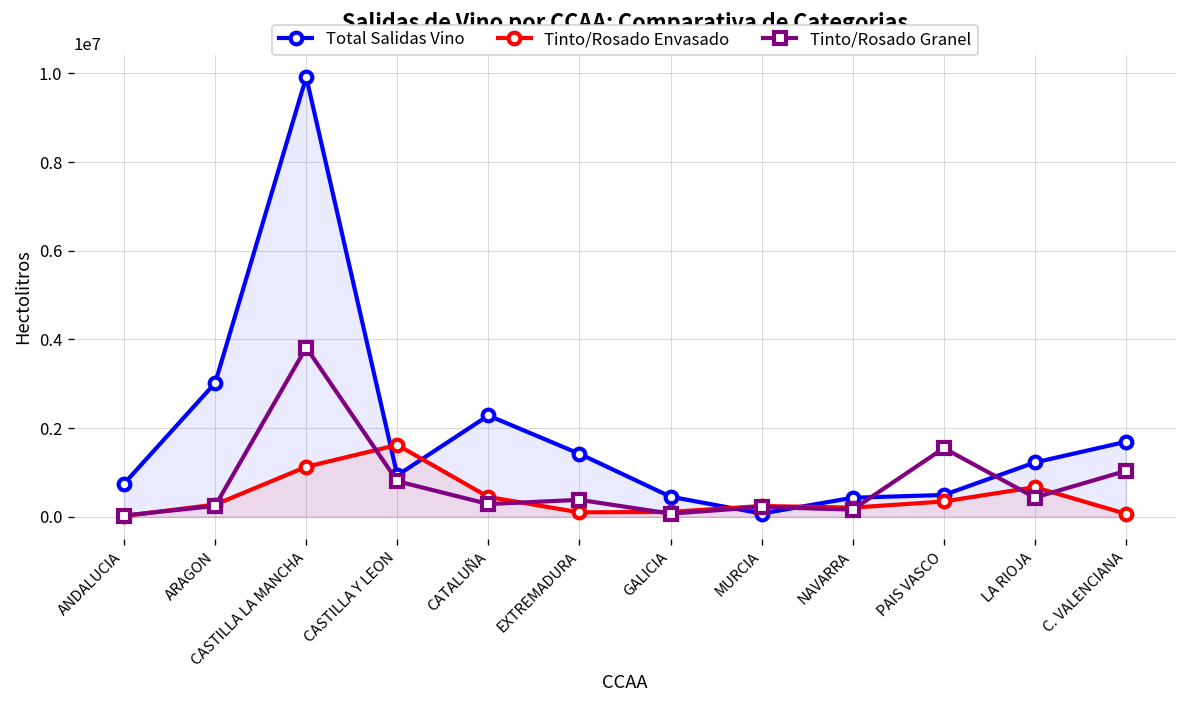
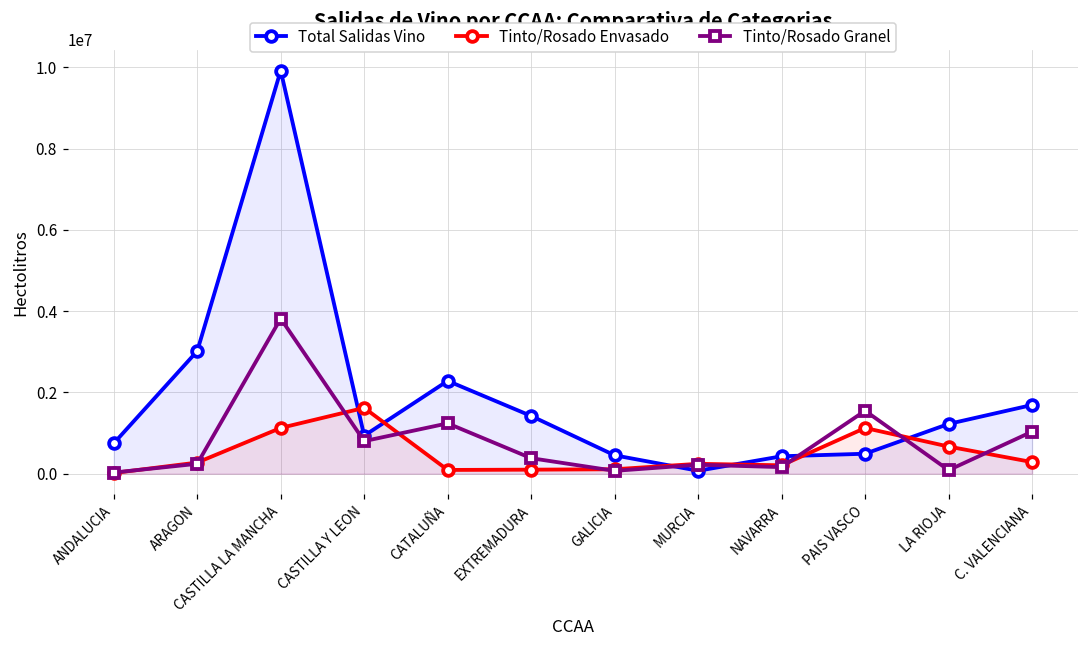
  {
    "Total Salidas Vino": {
      "ANDALUCIA": 700000,
      "ARAGON": 3000000,
      "CASTILLA LA MANCHA": 9900000,
      "CASTILLA Y LEON": 900000,
      "CATALUÑA": 2300000,
      "EXTREMADURA": 1400000,
      "GALICIA": 500000,
      "MURCIA": 100000,
      "NAVARRA": 400000,
      "PAIS VASCO": 500000,
      "LA RIOJA": 1200000,
      "C. VALENCIANA": 1700000
    },
    "Tinto/Rosado Envasado": {
      "CASTILLA LA MANCHA": 1100000,
      "CASTILLA Y LEON": 1600000,
-     "CATALUÑA": 400000,
+     "CATALUÑA": 100000,
      "EXTREMADURA": 100000,
-     "PAIS VASCO": 300000,
+     "PAIS VASCO": 1100000,
      "LA RIOJA": 700000,
-     "C. VALENCIANA": 100000
+     "C. VALENCIANA": 300000
    },
    "Tinto/Rosado Granel": {
      "CASTILLA LA MANCHA": 3800000,
      "CASTILLA Y LEON": 800000,
-     "CATALUÑA": 300000,
+     "CATALUÑA": 1200000,
      "EXTREMADURA": 400000,
      "PAIS VASCO": 1500000,
-     "LA RIOJA": 400000,
+     "LA RIOJA": 100000,
      "C. VALENCIANA": 1000000
    }
  }
